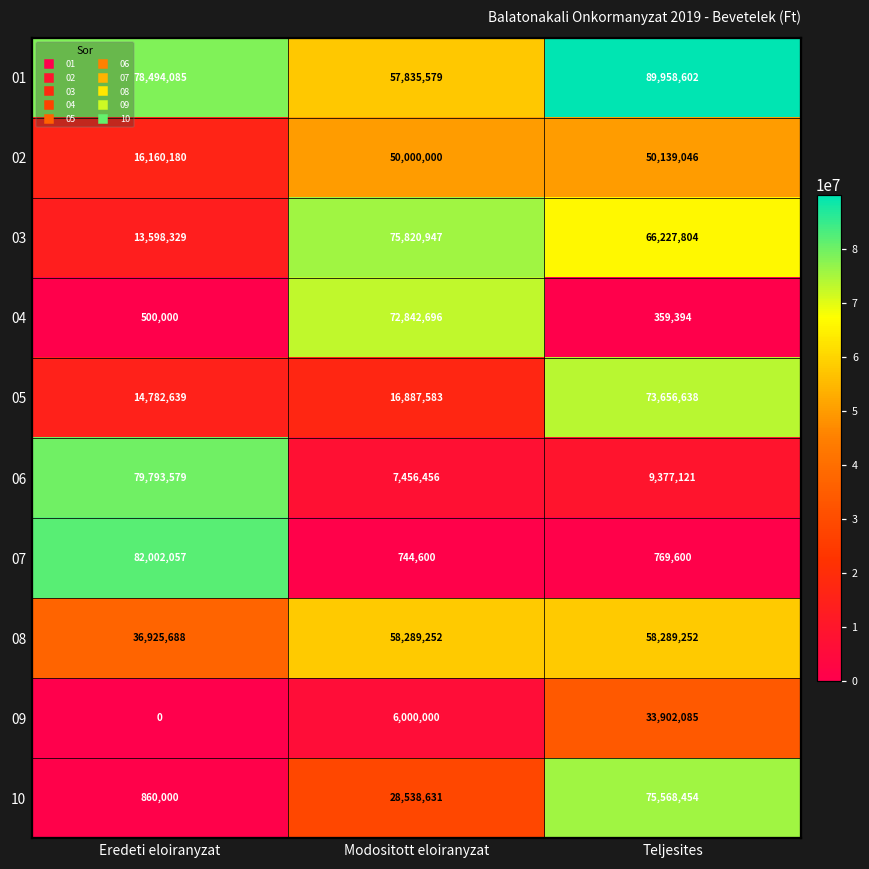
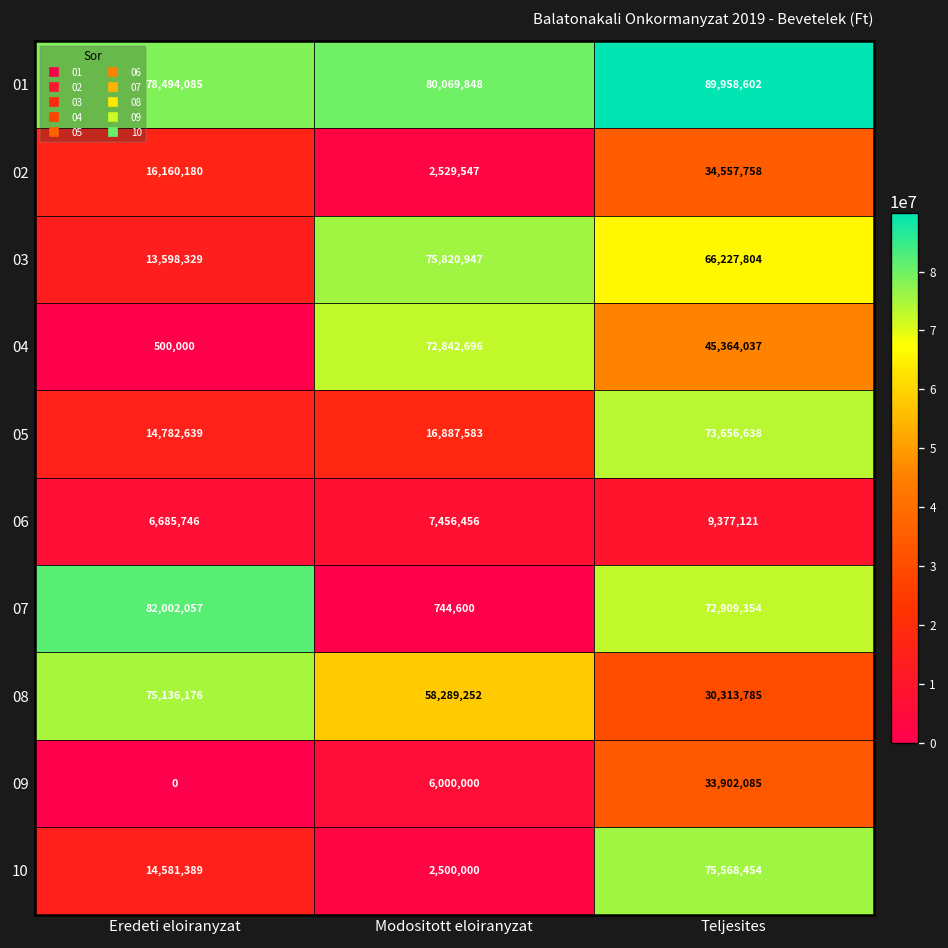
  {
    "01": {
-     "Modositott eloiranyzat": "57,835,579",
+     "Modositott eloiranyzat": "80,069,848",
      "Teljesites": "89,958,602"
    },
    "02": {
      "Eredeti eloiranyzat": "16,160,180",
-     "Modositott eloiranyzat": "50,000,000",
-     "Teljesites": "50,139,046"
+     "Modositott eloiranyzat": "2,529,547",
+     "Teljesites": "34,557,758"
    },
    "03": {
      "Eredeti eloiranyzat": "13,598,329",
      "Modositott eloiranyzat": "75,820,947",
      "Teljesites": "66,227,804"
    },
    "04": {
      "Eredeti eloiranyzat": "500,000",
      "Modositott eloiranyzat": "72,842,696",
-     "Teljesites": "359,394"
+     "Teljesites": "45,364,037"
    },
    "05": {
      "Eredeti eloiranyzat": "14,782,639",
      "Modositott eloiranyzat": "16,887,583",
      "Teljesites": "73,656,638"
    },
    "06": {
-     "Eredeti eloiranyzat": "79,793,579",
+     "Eredeti eloiranyzat": "6,685,746",
      "Modositott eloiranyzat": "7,456,456",
      "Teljesites": "9,377,121"
    },
    "07": {
      "Eredeti eloiranyzat": "82,002,057",
      "Modositott eloiranyzat": "744,600",
-     "Teljesites": "769,600"
+     "Teljesites": "72,909,354"
    },
    "08": {
-     "Eredeti eloiranyzat": "36,925,688",
+     "Eredeti eloiranyzat": "75,136,176",
      "Modositott eloiranyzat": "58,289,252",
-     "Teljesites": "58,289,252"
+     "Teljesites": "30,313,785"
    },
    "09": {
      "Eredeti eloiranyzat": "0",
      "Modositott eloiranyzat": "6,000,000",
      "Teljesites": "33,902,085"
    },
    "10": {
-     "Eredeti eloiranyzat": "860,000",
-     "Modositott eloiranyzat": "28,538,631",
+     "Eredeti eloiranyzat": "14,581,389",
+     "Modositott eloiranyzat": "2,500,000",
      "Teljesites": "75,568,454"
    }
  }
